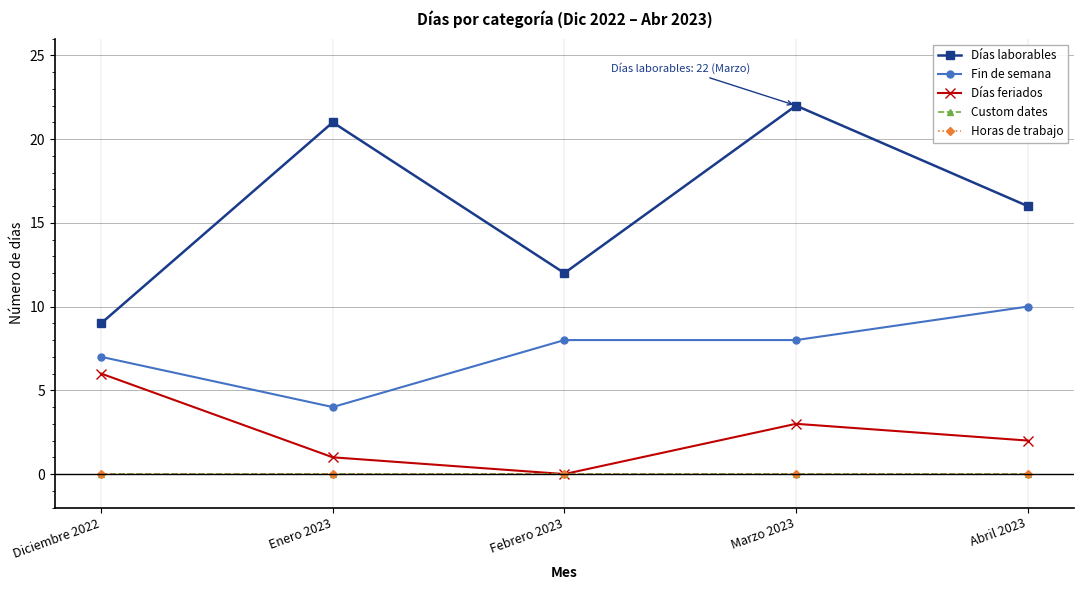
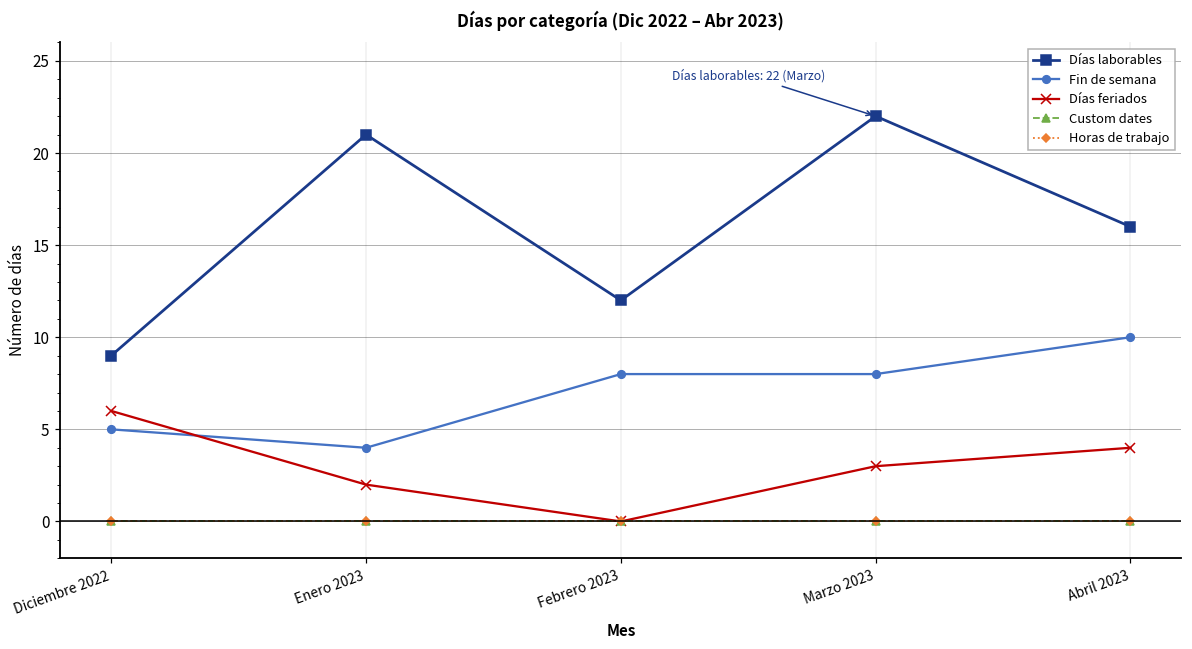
  {
    "Días laborables": {
      "Marzo 2023": 22
    },
    "Fin de semana": {
-     "Diciembre 2022": 7,
+     "Diciembre 2022": 5,
      "Enero 2023": 4,
      "Febrero 2023": 8,
      "Marzo 2023": 8,
      "Abril 2023": 10
    },
    "Días feriados": {
      "Diciembre 2022": 6,
-     "Enero 2023": 1,
+     "Enero 2023": 2,
      "Marzo 2023": 3,
-     "Abril 2023": 2
+     "Abril 2023": 4
    },
    "Horas de trabajo": {
      "Diciembre 2022": 0,
      "Enero 2023": 0,
      "Marzo 2023": 0,
      "Abril 2023": 0
    }
  }
